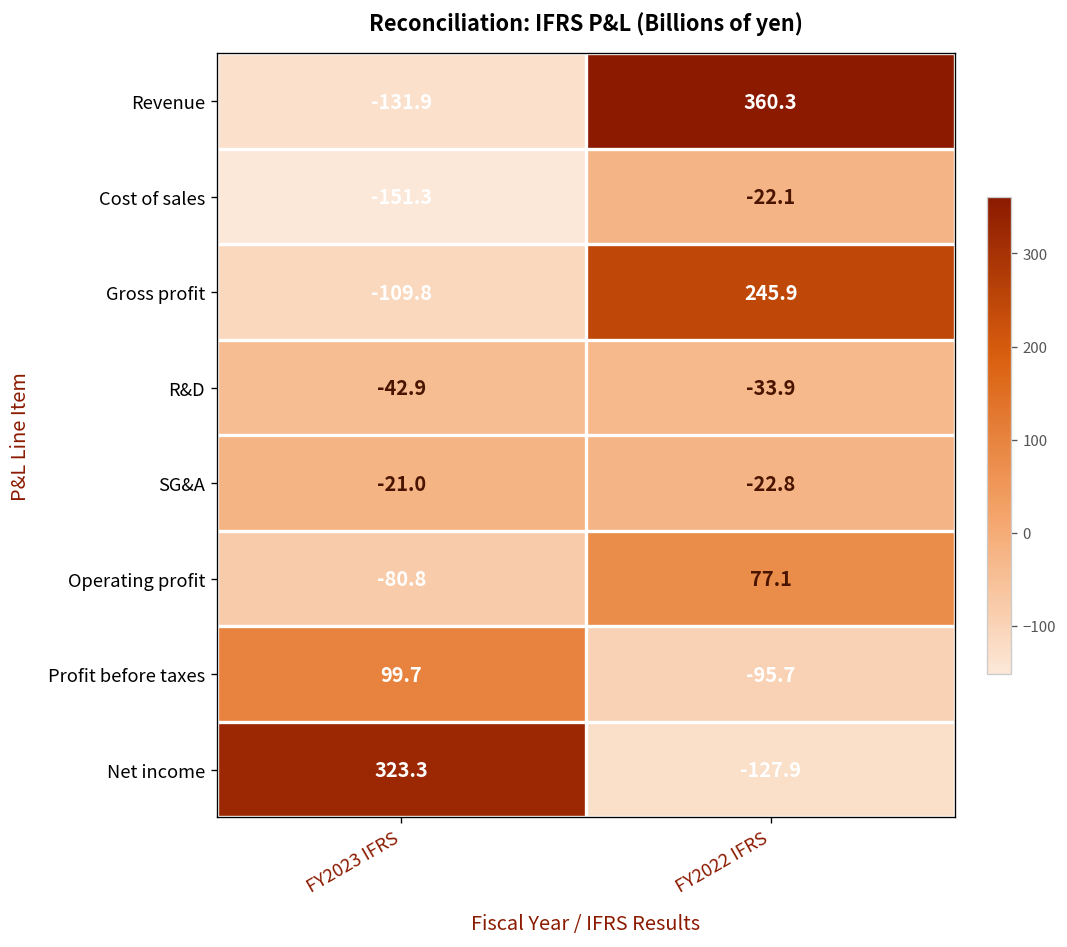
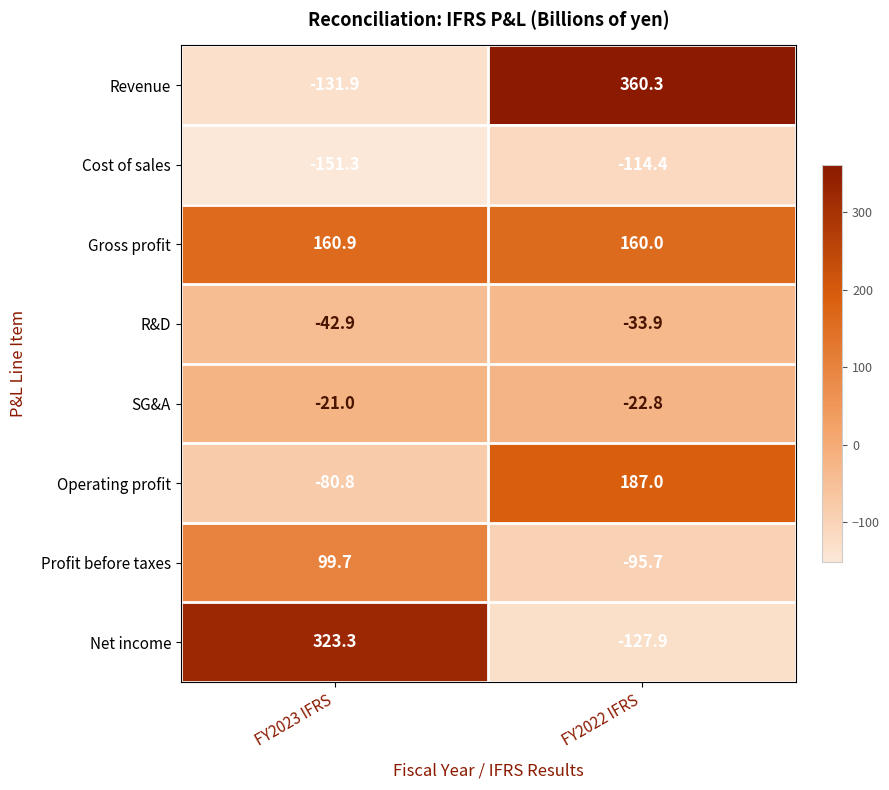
  {
    "Revenue": {
      "FY2023 IFRS": -131.9,
      "FY2022 IFRS": 360.3
    },
    "Cost of sales": {
-     "FY2022 IFRS": -22.1
+     "FY2022 IFRS": -114.4
    },
    "Gross profit": {
-     "FY2023 IFRS": -109.8,
-     "FY2022 IFRS": 245.9
+     "FY2023 IFRS": 160.9,
+     "FY2022 IFRS": 160.0
    },
    "R&D": {
      "FY2023 IFRS": -42.9,
      "FY2022 IFRS": -33.9
    },
    "SG&A": {
      "FY2023 IFRS": -21.0,
      "FY2022 IFRS": -22.8
    },
    "Operating profit": {
      "FY2023 IFRS": -80.8,
-     "FY2022 IFRS": 77.1
+     "FY2022 IFRS": 187.0
    },
    "Profit before taxes": {
      "FY2023 IFRS": 99.7,
      "FY2022 IFRS": -95.7
    },
    "Net income": {
      "FY2023 IFRS": 323.3,
      "FY2022 IFRS": -127.9
    }
  }
